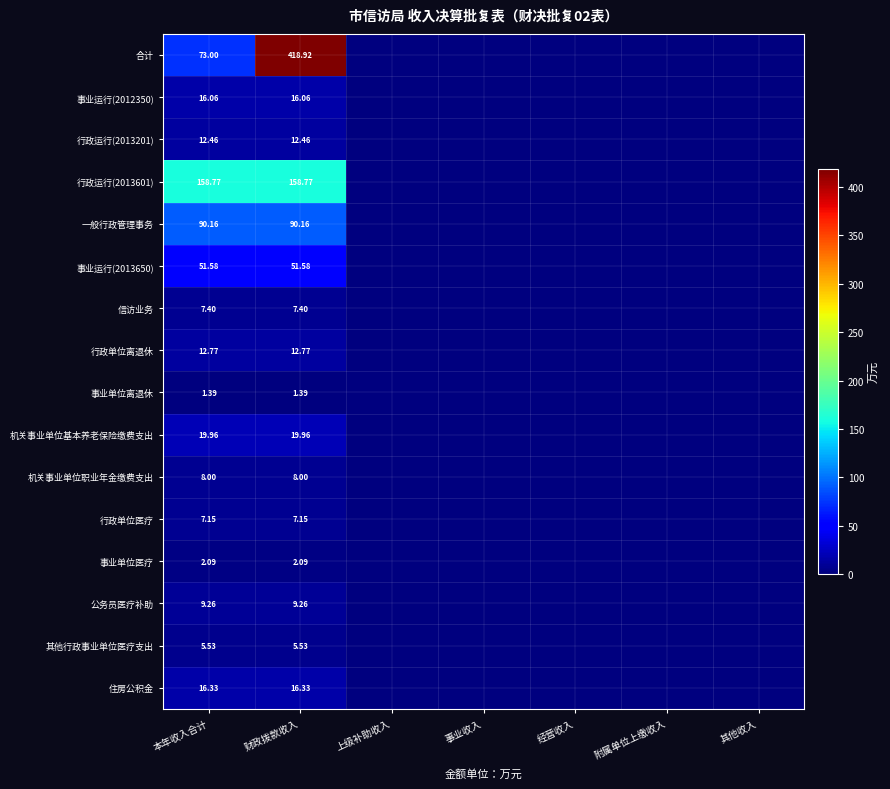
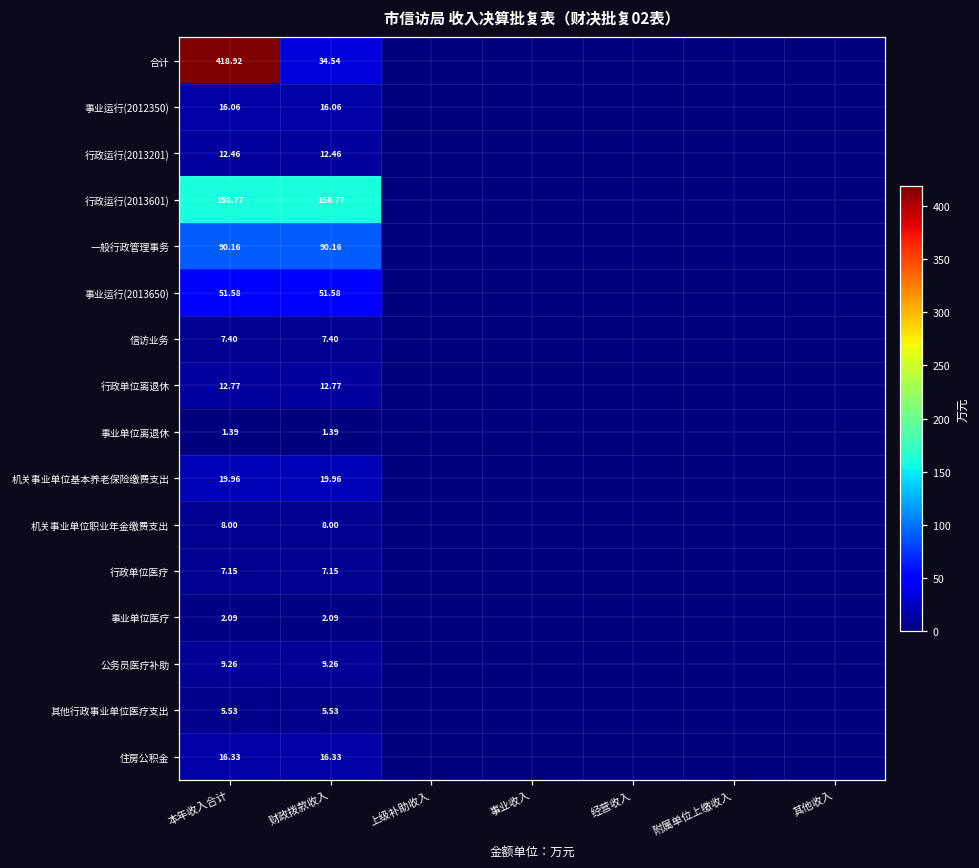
  {
    "合计": {
-     "本年收入合计": 73.00,
-     "财政拨款收入": 418.92
+     "本年收入合计": 418.92,
+     "财政拨款收入": 34.54
    },
    "事业运行(2012350)": {
      "本年收入合计": 16.06,
      "财政拨款收入": 16.06
    },
    "行政运行(2013201)": {
      "本年收入合计": 12.46,
      "财政拨款收入": 12.46
    },
    "行政运行(2013601)": {
      "本年收入合计": 158.77,
      "财政拨款收入": 158.77
    },
    "一般行政管理事务": {
      "本年收入合计": 90.16,
      "财政拨款收入": 90.16
    },
    "事业运行(2013650)": {
      "本年收入合计": 51.58,
      "财政拨款收入": 51.58
    },
    "信访业务": {
      "本年收入合计": 7.40,
      "财政拨款收入": 7.40
    },
    "行政单位离退休": {
      "本年收入合计": 12.77,
      "财政拨款收入": 12.77
    },
    "事业单位离退休": {
      "本年收入合计": 1.39,
      "财政拨款收入": 1.39
    },
    "机关事业单位基本养老保险缴费支出": {
      "本年收入合计": 19.96,
      "财政拨款收入": 19.96
    },
    "机关事业单位职业年金缴费支出": {
      "本年收入合计": 8.00,
      "财政拨款收入": 8.00
    },
    "行政单位医疗": {
      "本年收入合计": 7.15,
      "财政拨款收入": 7.15
    },
    "事业单位医疗": {
      "本年收入合计": 2.09,
      "财政拨款收入": 2.09
    },
    "公务员医疗补助": {
      "本年收入合计": 9.26,
      "财政拨款收入": 9.26
    },
    "其他行政事业单位医疗支出": {
      "本年收入合计": 5.53,
      "财政拨款收入": 5.53
    },
    "住房公积金": {
      "本年收入合计": 16.33,
      "财政拨款收入": 16.33
    }
  }
